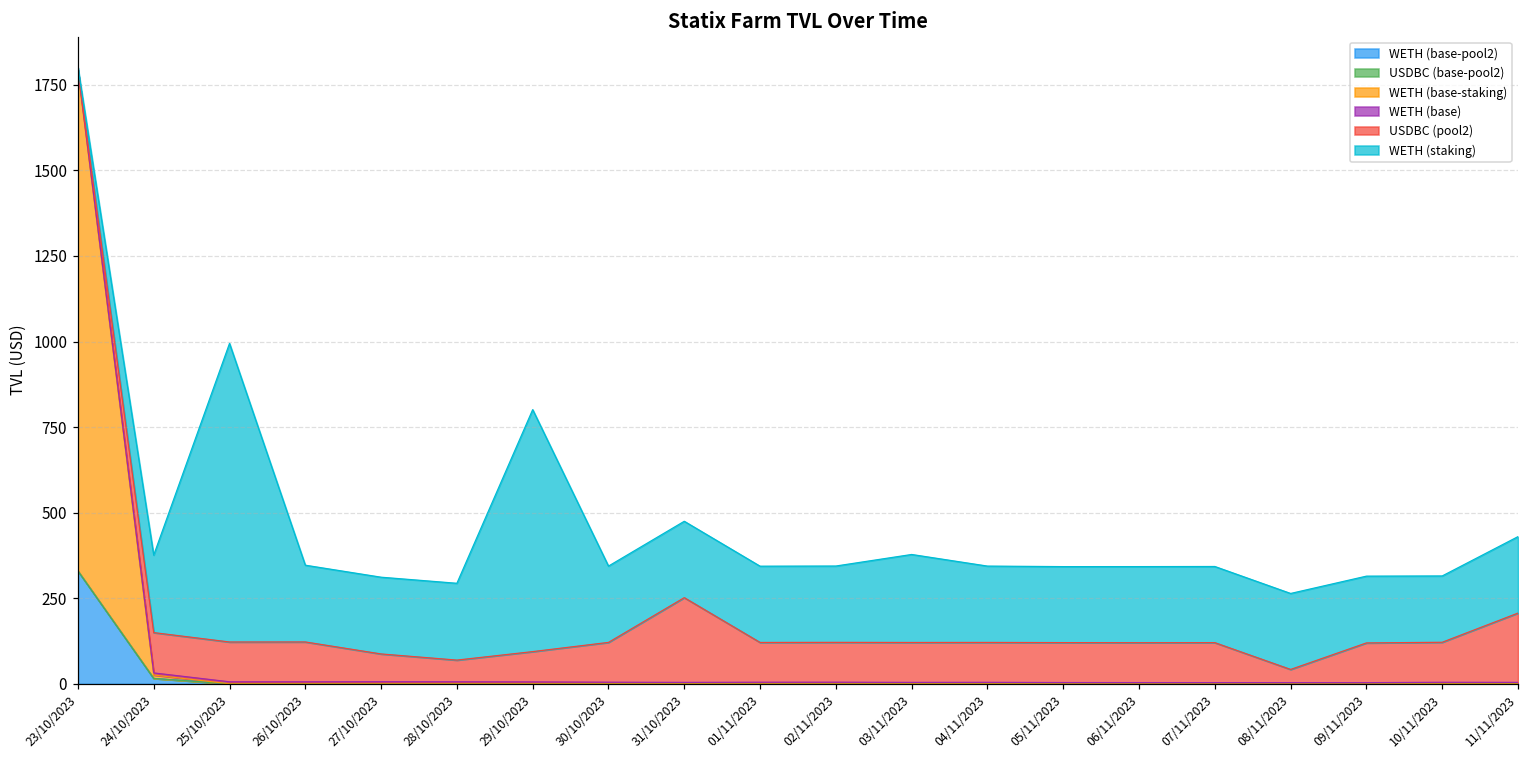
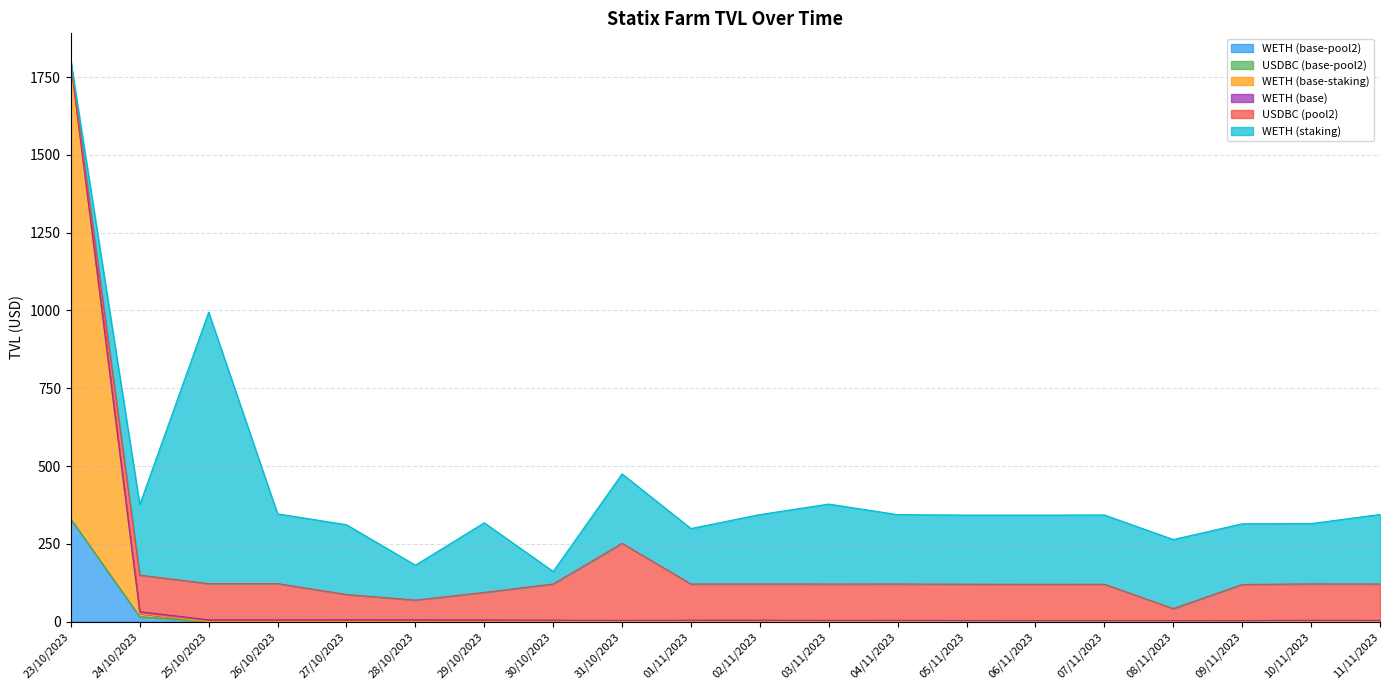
  {
    "USDBC (base-pool2)": {
      "23/10/2023": 330,
      "24/10/2023": 20
    },
    "USDBC (pool2)": {
      "24/10/2023": 120,
      "25/10/2023": 120,
      "26/10/2023": 120,
      "27/10/2023": 80,
      "28/10/2023": 60,
      "29/10/2023": 90,
      "30/10/2023": 120,
      "31/10/2023": 250,
      "01/11/2023": 120,
      "02/11/2023": 120,
      "03/11/2023": 120,
      "04/11/2023": 120,
      "05/11/2023": 120,
      "06/11/2023": 120,
      "07/11/2023": 120,
      "08/11/2023": 40,
      "09/11/2023": 120,
      "10/11/2023": 120,
-     "11/11/2023": 200
+     "11/11/2023": 120
    },
    "WETH (staking)": {
      "24/10/2023": 230,
      "25/10/2023": 870,
      "26/10/2023": 220,
      "27/10/2023": 220,
-     "28/10/2023": 220,
-     "29/10/2023": 710,
-     "30/10/2023": 220,
+     "28/10/2023": 110,
+     "29/10/2023": 220,
+     "30/10/2023": 40,
      "31/10/2023": 220,
-     "01/11/2023": 220,
+     "01/11/2023": 180,
      "02/11/2023": 220,
      "03/11/2023": 260,
      "04/11/2023": 220,
      "05/11/2023": 220,
      "06/11/2023": 220,
      "07/11/2023": 220,
      "08/11/2023": 220,
      "09/11/2023": 200,
      "10/11/2023": 190,
      "11/11/2023": 220
    }
  }
